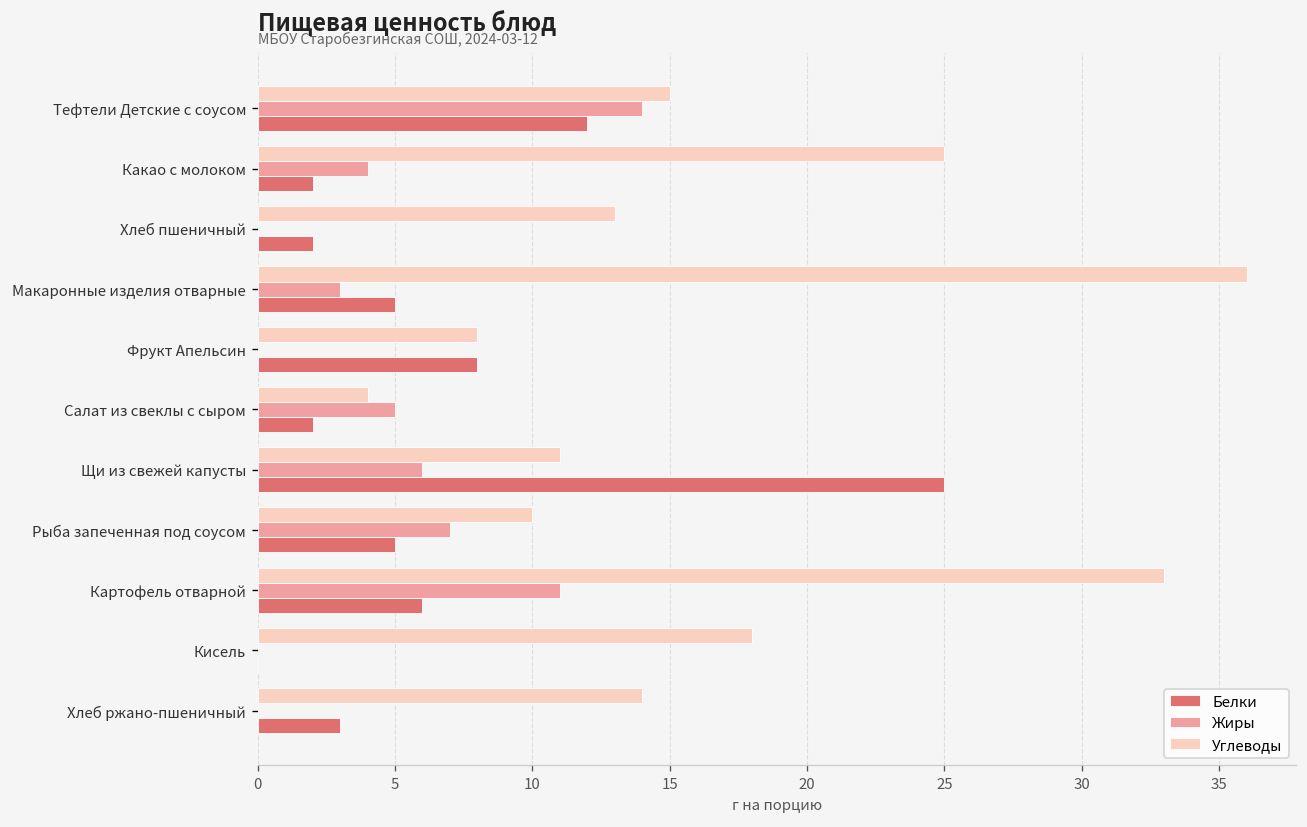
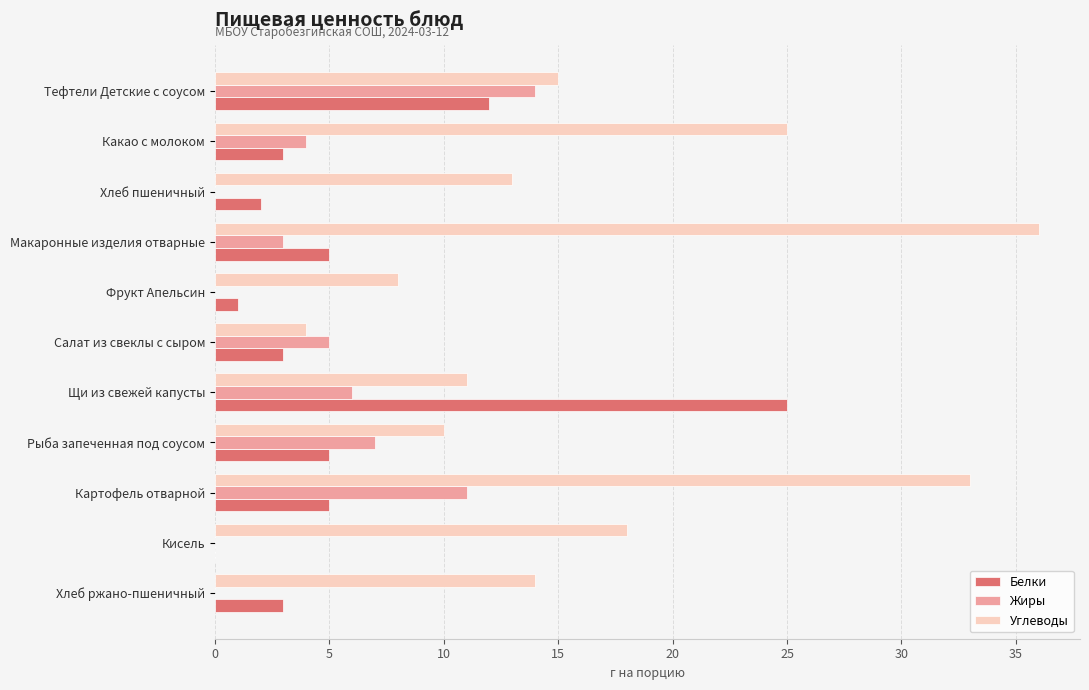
  {
    "Белки": {
      "Тефтели Детские с соусом": 12,
-     "Какао с молоком": 2,
+     "Какао с молоком": 3,
      "Хлеб пшеничный": 2,
      "Макаронные изделия отварные": 5,
-     "Фрукт Апельсин": 8,
-     "Салат из свеклы с сыром": 2,
+     "Фрукт Апельсин": 1,
+     "Салат из свеклы с сыром": 3,
      "Щи из свежей капусты": 25,
      "Рыба запеченная под соусом": 5,
-     "Картофель отварной": 6,
+     "Картофель отварной": 5,
      "Кисель": 0,
      "Хлеб ржано-пшеничный": 3
    }
  }
